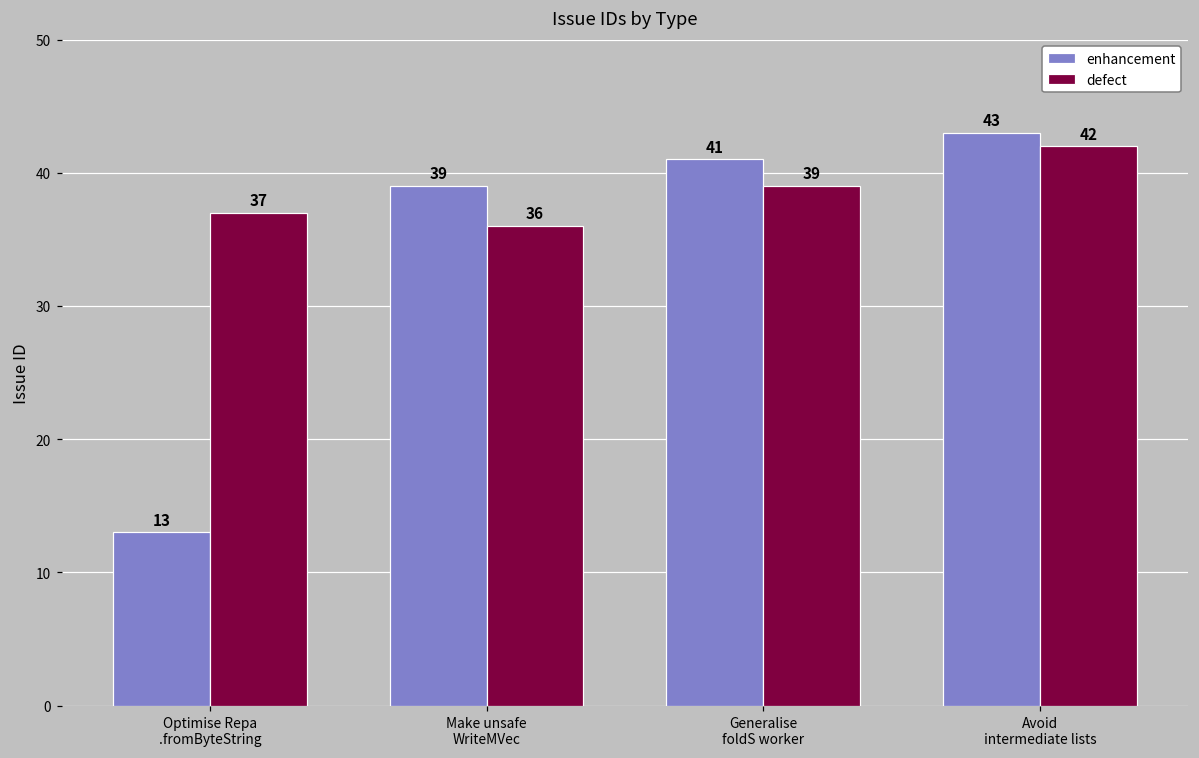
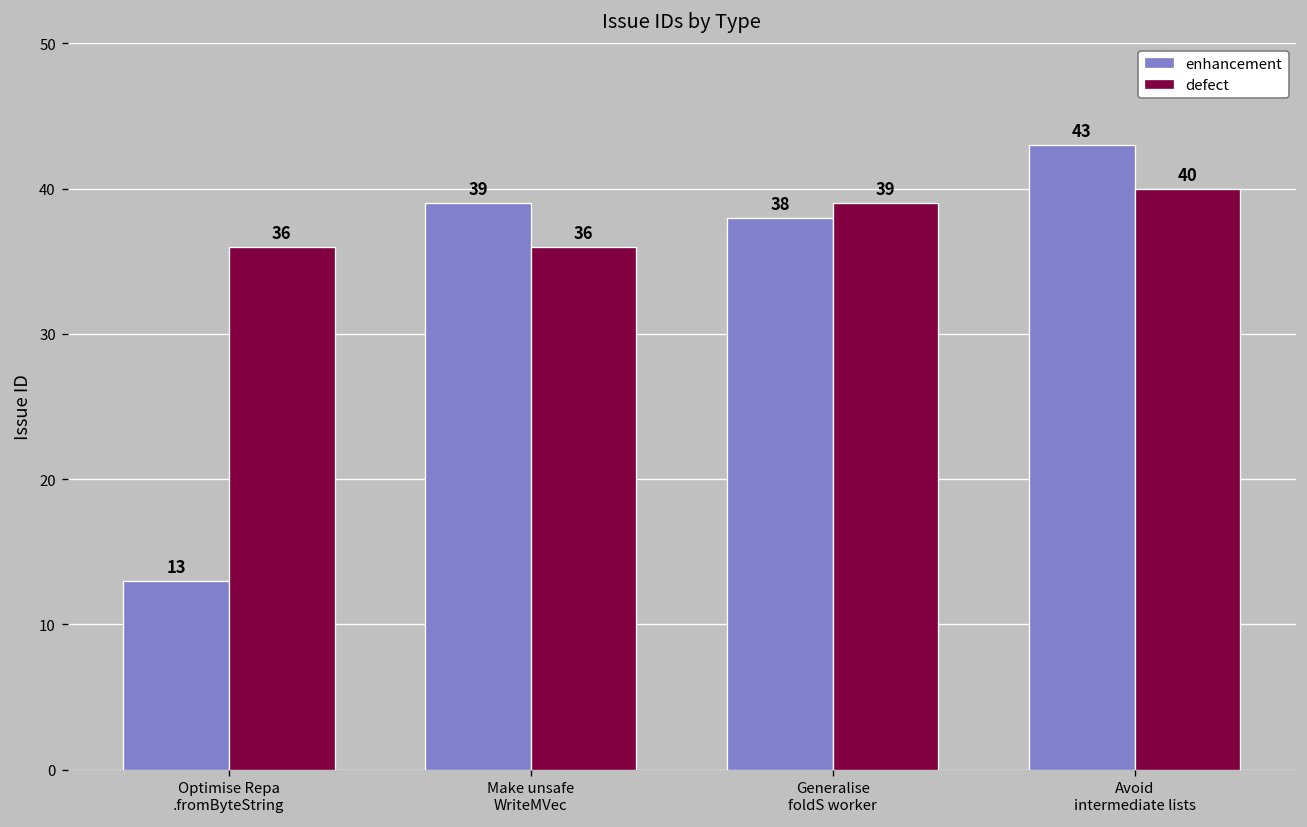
  {
    "enhancement": {
      "Optimise Repa .fromByteString": 13,
      "Make unsafe WriteMVec": 39,
-     "Generalise foldS worker": 41,
+     "Generalise foldS worker": 38,
      "Avoid intermediate lists": 43
    },
    "defect": {
-     "Optimise Repa .fromByteString": 37,
+     "Optimise Repa .fromByteString": 36,
      "Make unsafe WriteMVec": 36,
      "Generalise foldS worker": 39,
-     "Avoid intermediate lists": 42
+     "Avoid intermediate lists": 40
    }
  }
